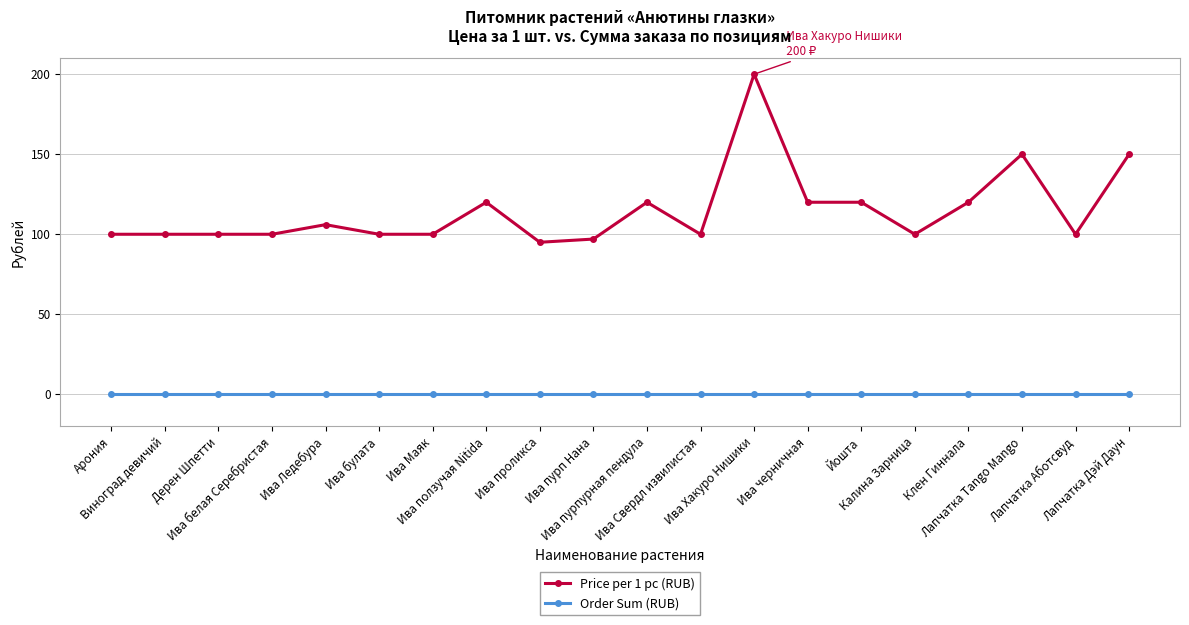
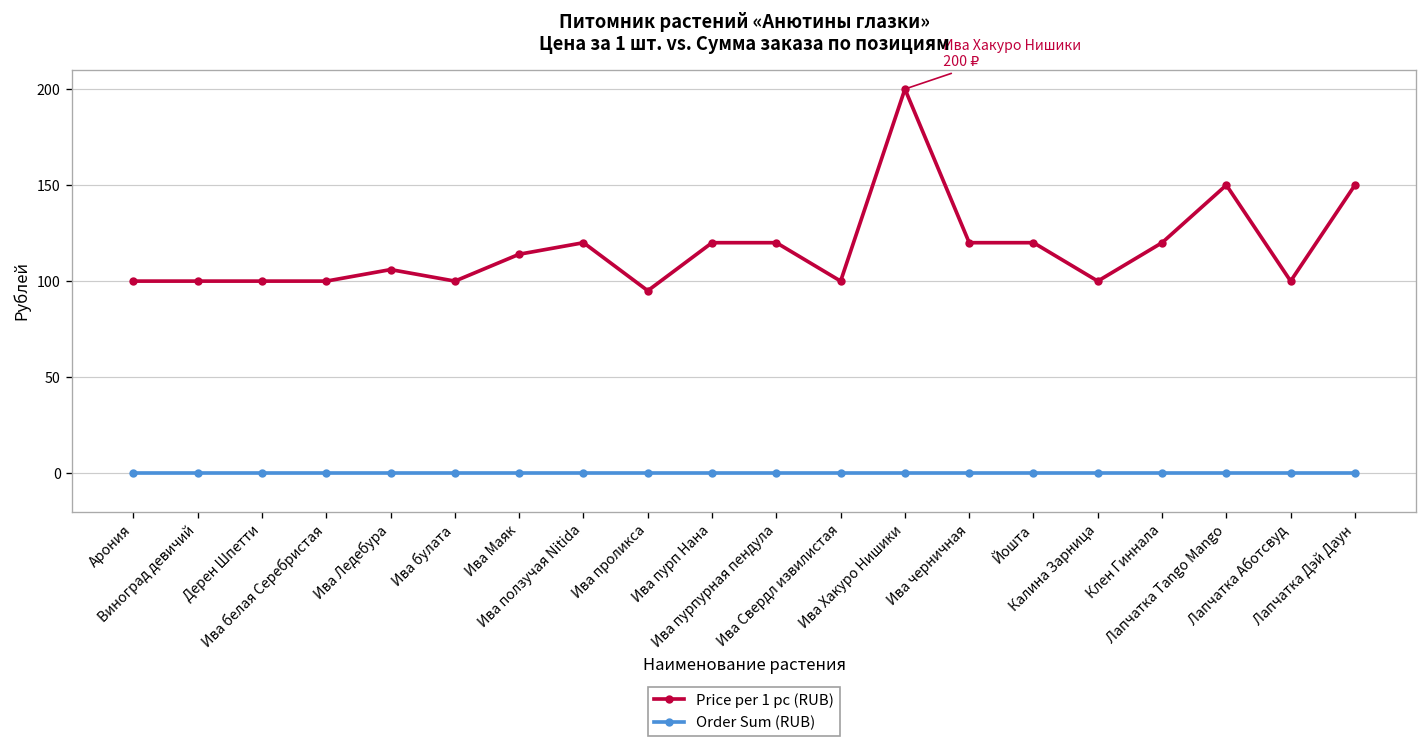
  {
    "Price per 1 pc (RUB)": {
      "Арония": 100,
      "Виноград девичий": 100,
      "Дерен Шпетти": 100,
      "Ива белая Серебристая": 100,
      "Ива Ледебура": 106,
      "Ива булата": 100,
-     "Ива Маяк": 100,
+     "Ива Маяк": 114,
      "Ива ползучая Nitida": 120,
      "Ива проликса": 95,
-     "Ива пурп Нана": 97,
+     "Ива пурп Нана": 120,
      "Ива пурпурная пендула": 120,
      "Ива Свердл извилистая": 100,
      "Ива черничная": 120,
      "Йошта": 120,
      "Калина Зарница": 100,
      "Клен Гиннала": 120,
      "Лапчатка Tango Mango": 150,
      "Лапчатка Аботсвуд": 100,
      "Лапчатка Дэй Даун": 150
    },
    "Order Sum (RUB)": {
      "Арония": 0,
      "Виноград девичий": 0,
      "Дерен Шпетти": 0,
      "Ива белая Серебристая": 0,
      "Ива Ледебура": 0,
      "Ива булата": 0,
      "Ива Маяк": 0,
      "Ива ползучая Nitida": 0,
      "Ива проликса": 0,
      "Ива пурп Нана": 0,
      "Ива пурпурная пендула": 0,
      "Ива Свердл извилистая": 0,
      "Ива Хакуро Нишики": 0,
      "Ива черничная": 0,
      "Йошта": 0,
      "Калина Зарница": 0,
      "Клен Гиннала": 0,
      "Лапчатка Tango Mango": 0,
      "Лапчатка Аботсвуд": 0,
      "Лапчатка Дэй Даун": 0
    }
  }
